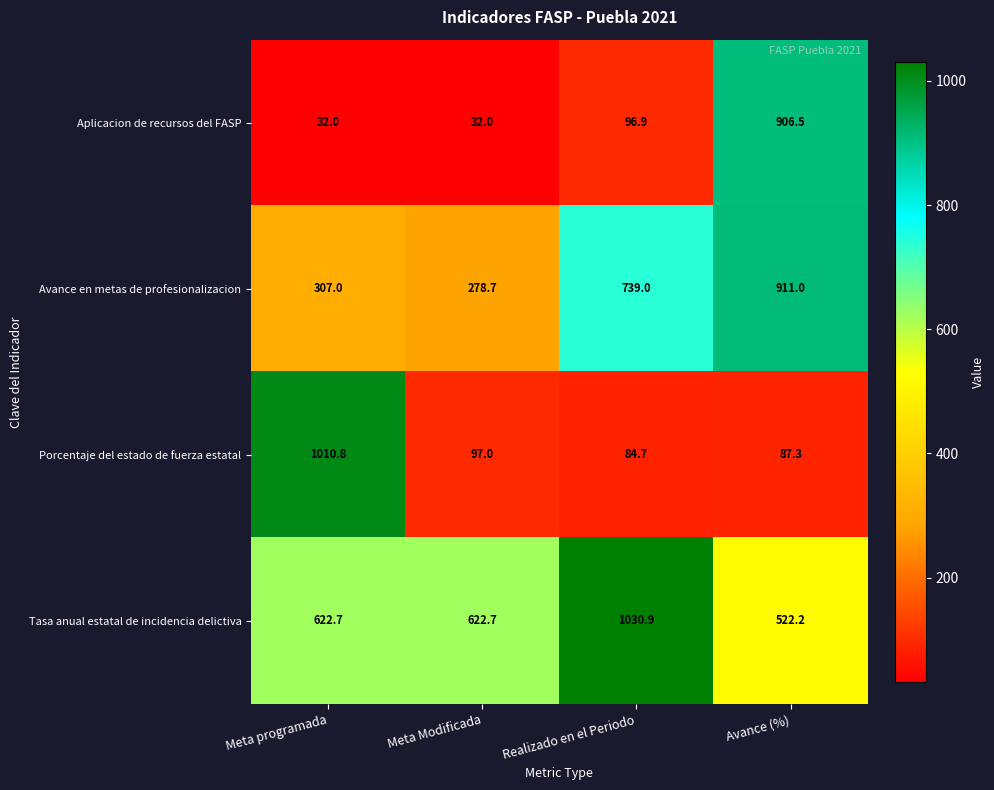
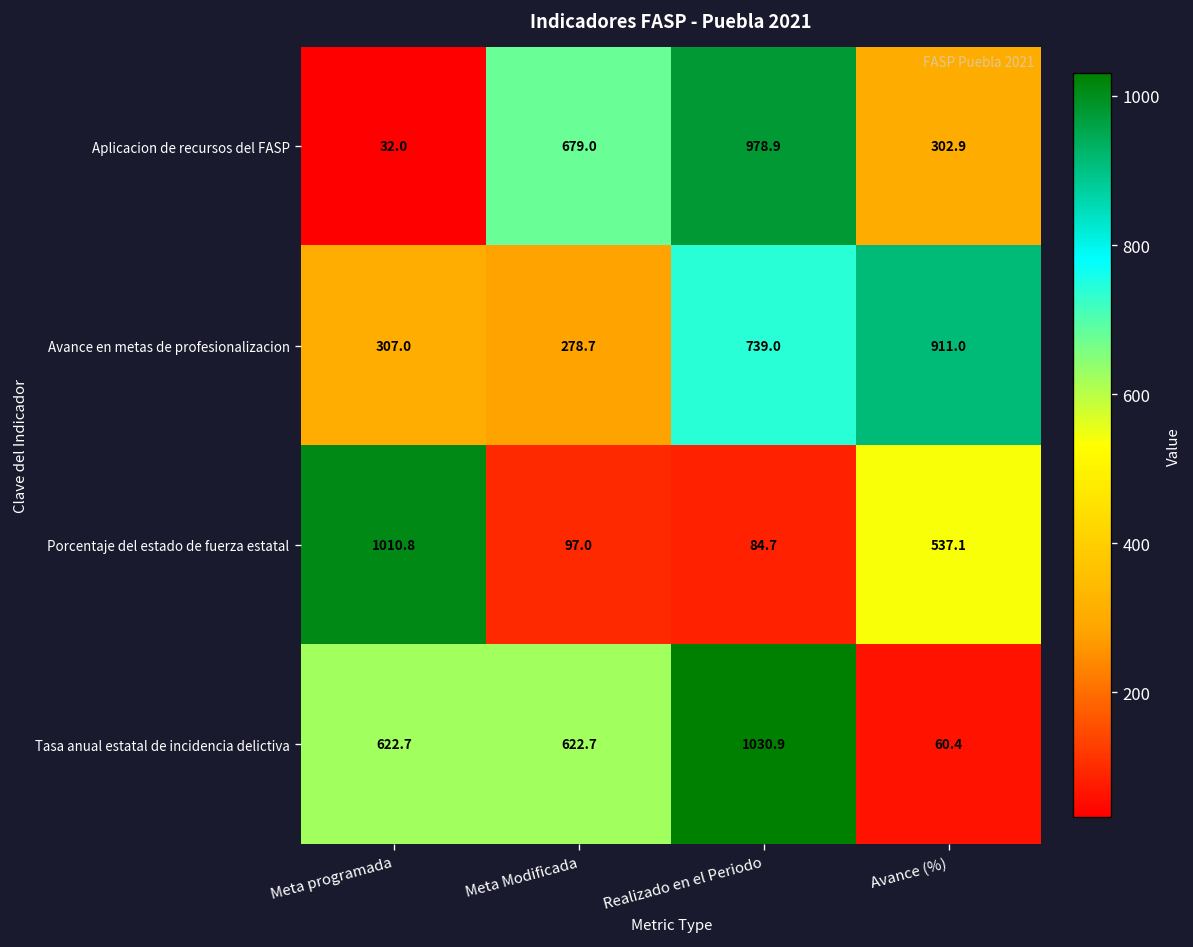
  {
    "Aplicacion de recursos del FASP": {
      "Meta programada": 32.0,
-     "Meta Modificada": 32.0,
-     "Realizado en el Periodo": 96.9,
-     "Avance (%)": 906.5
+     "Meta Modificada": 679.0,
+     "Realizado en el Periodo": 978.9,
+     "Avance (%)": 302.9
    },
    "Avance en metas de profesionalizacion": {
      "Meta programada": 307.0,
      "Meta Modificada": 278.7,
      "Realizado en el Periodo": 739.0,
      "Avance (%)": 911.0
    },
    "Porcentaje del estado de fuerza estatal": {
      "Meta programada": 1010.8,
      "Meta Modificada": 97.0,
      "Realizado en el Periodo": 84.7,
-     "Avance (%)": 87.3
+     "Avance (%)": 537.1
    },
    "Tasa anual estatal de incidencia delictiva": {
      "Meta programada": 622.7,
      "Meta Modificada": 622.7,
      "Realizado en el Periodo": 1030.9,
-     "Avance (%)": 522.2
+     "Avance (%)": 60.4
    }
  }
